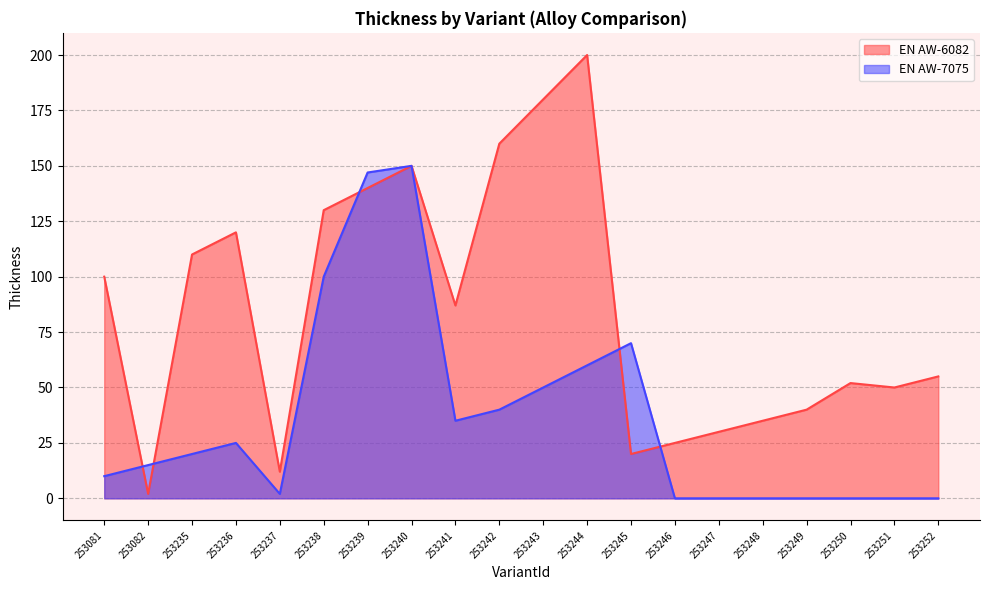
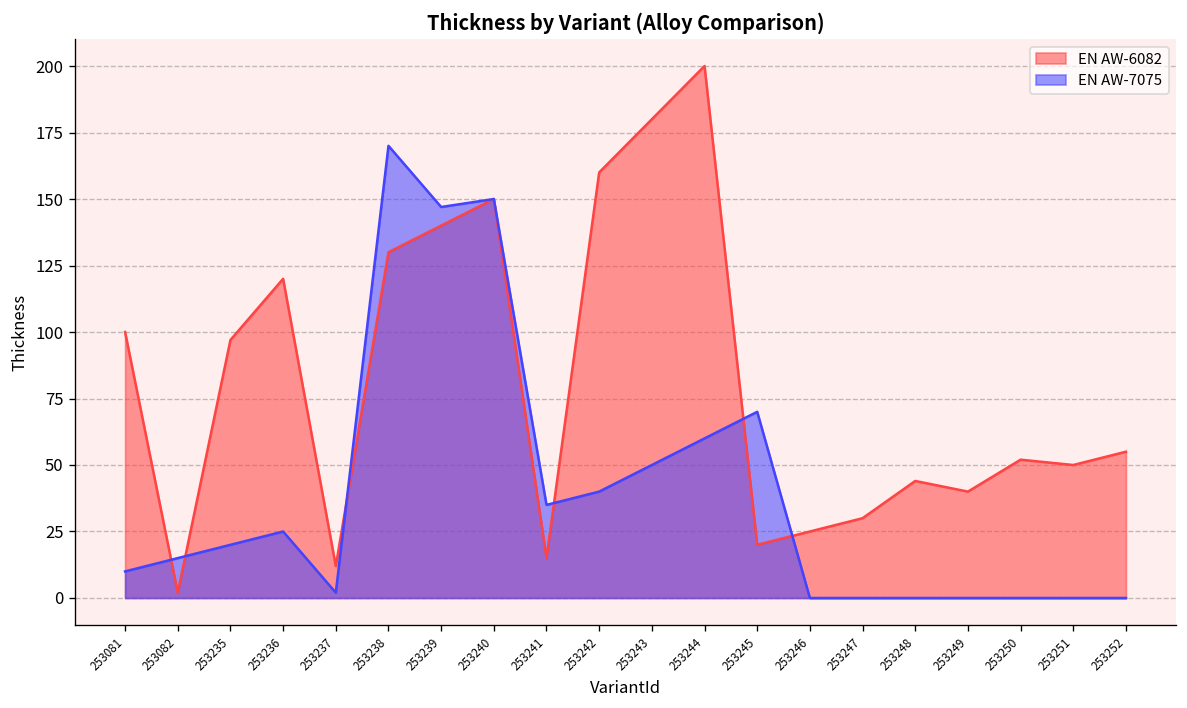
  {
    "EN AW-6082": {
      "253081": 100,
      "253082": 2,
-     "253235": 110,
+     "253235": 97,
      "253236": 120,
      "253237": 12,
      "253238": 130,
      "253239": 140,
-     "253241": 87,
+     "253241": 15,
      "253242": 160,
      "253243": 180,
      "253244": 200,
      "253245": 20,
      "253246": 25,
      "253247": 30,
-     "253248": 35,
+     "253248": 44,
      "253249": 40,
      "253250": 52,
      "253251": 50,
      "253252": 55
    },
    "EN AW-7075": {
      "253081": 10,
      "253082": 15,
      "253235": 20,
      "253236": 25,
      "253237": 2,
-     "253238": 100,
+     "253238": 170,
      "253239": 147,
      "253241": 35,
      "253242": 40,
      "253243": 50,
      "253244": 60,
      "253245": 70,
      "253246": 0,
      "253247": 0,
      "253248": 0,
      "253249": 0,
      "253250": 0,
      "253251": 0,
      "253252": 0
    }
  }
